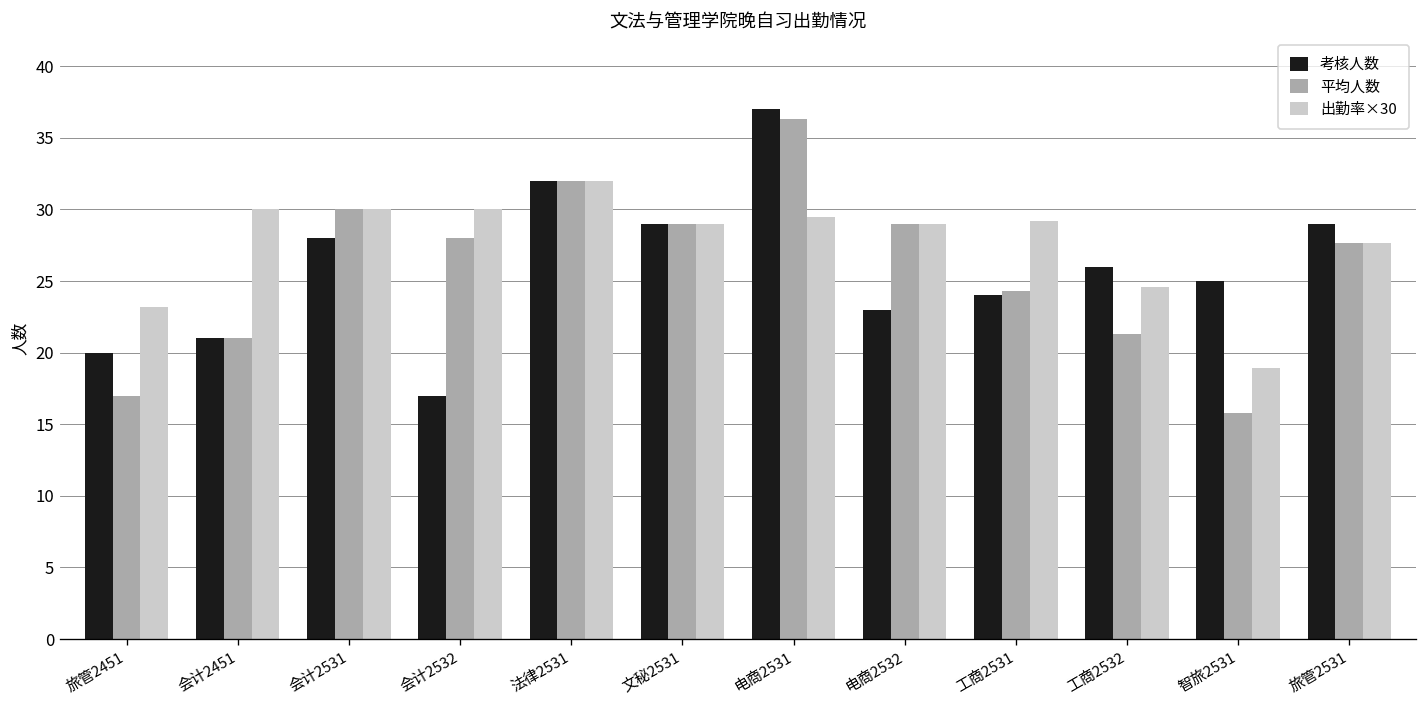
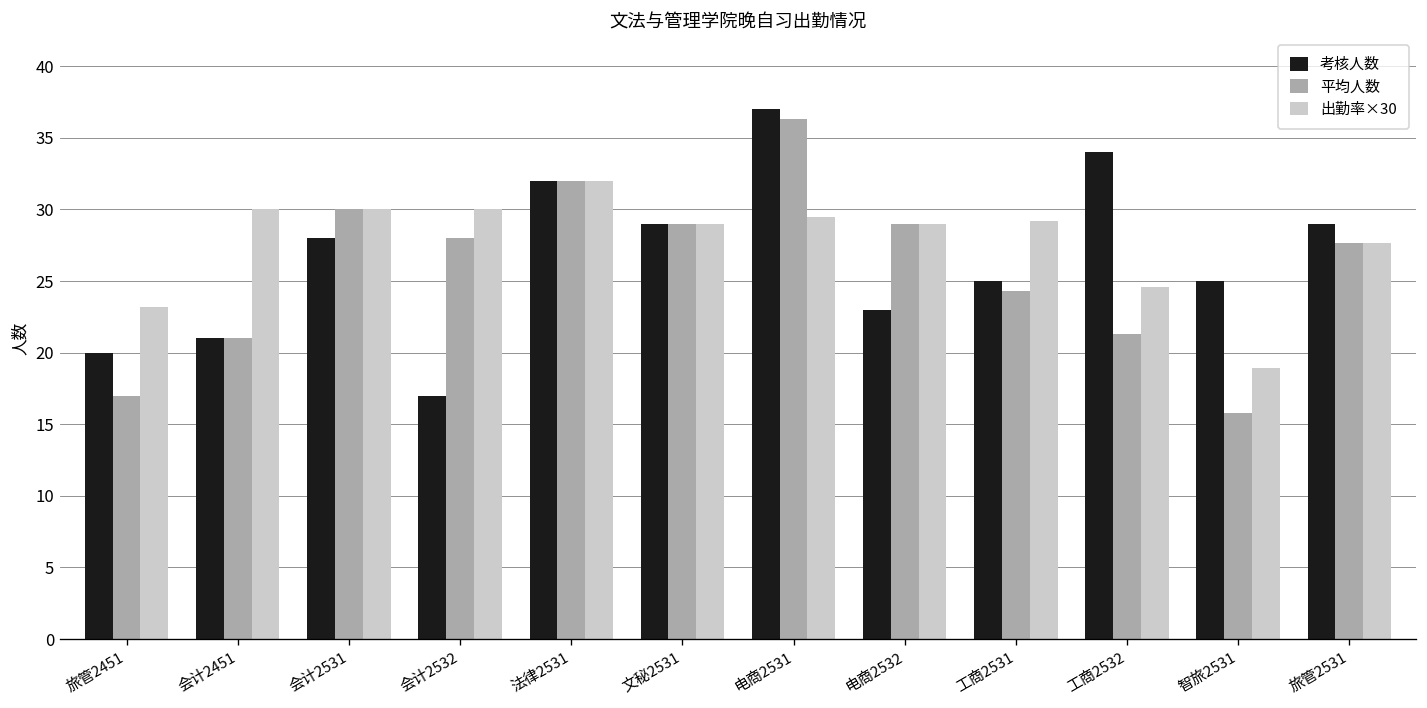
  {
    "考核人数": {
      "旅管2451": 20,
      "会计2451": 21,
      "会计2531": 28,
      "会计2532": 17,
      "法律2531": 32,
      "文秘2531": 29,
      "电商2531": 37,
      "电商2532": 23,
-     "工商2531": 24,
-     "工商2532": 26,
+     "工商2531": 25,
+     "工商2532": 34,
      "智旅2531": 25,
      "旅管2531": 29
    }
  }
